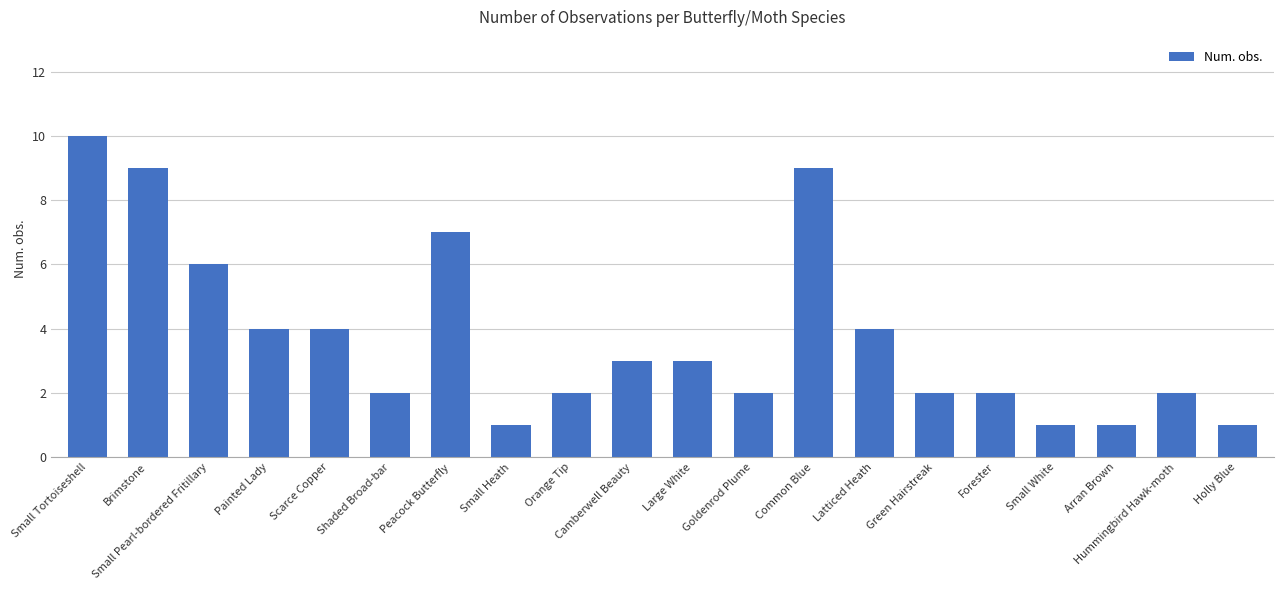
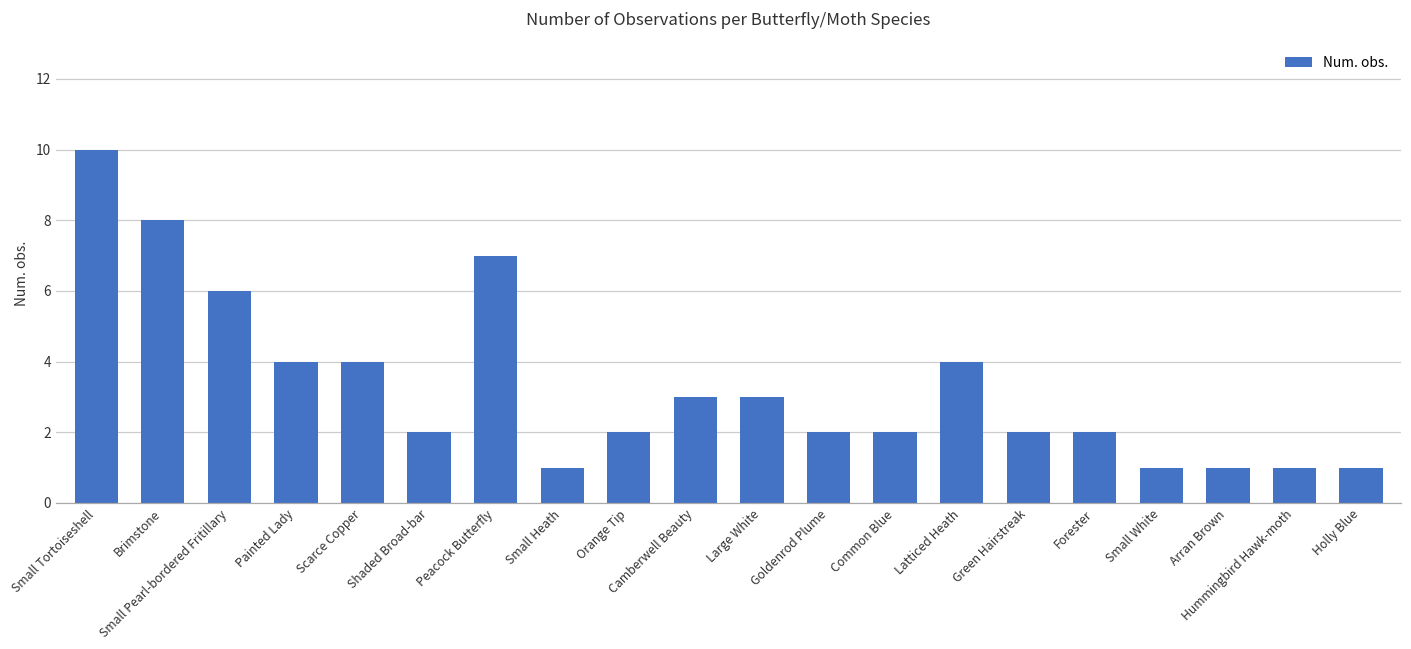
  {
    "Small Tortoiseshell": 10,
-   "Brimstone": 9,
+   "Brimstone": 8,
    "Small Pearl-bordered Fritillary": 6,
    "Painted Lady": 4,
    "Scarce Copper": 4,
    "Shaded Broad-bar": 2,
    "Peacock Butterfly": 7,
    "Small Heath": 1,
    "Orange Tip": 2,
    "Camberwell Beauty": 3,
    "Large White": 3,
    "Goldenrod Plume": 2,
-   "Common Blue": 9,
+   "Common Blue": 2,
    "Latticed Heath": 4,
    "Green Hairstreak": 2,
    "Forester": 2,
    "Small White": 1,
    "Arran Brown": 1,
-   "Hummingbird Hawk-moth": 2,
+   "Hummingbird Hawk-moth": 1,
    "Holly Blue": 1
  }
